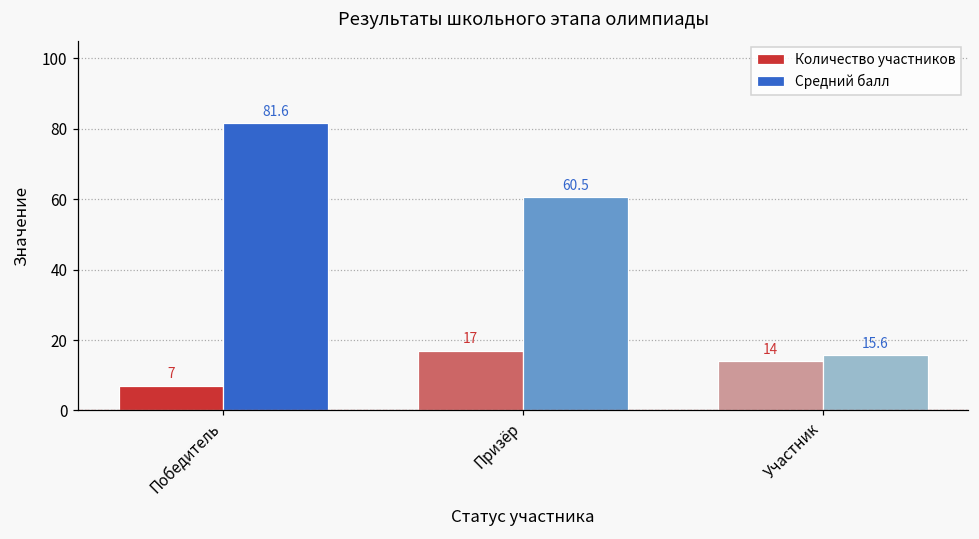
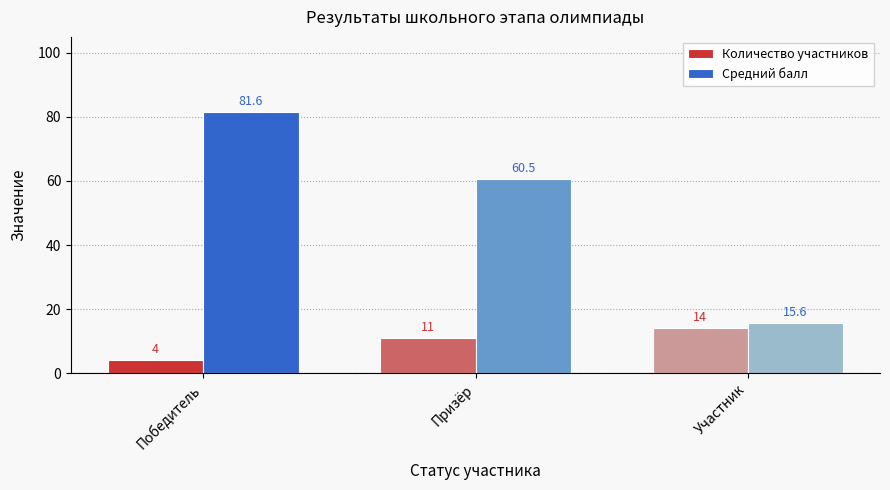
  {
    "Количество участников": {
-     "Победитель": 7,
-     "Призёр": 17,
+     "Победитель": 4,
+     "Призёр": 11,
      "Участник": 14
    },
    "Средний балл": {
      "Победитель": 81.6,
      "Призёр": 60.5,
      "Участник": 15.6
    }
  }
